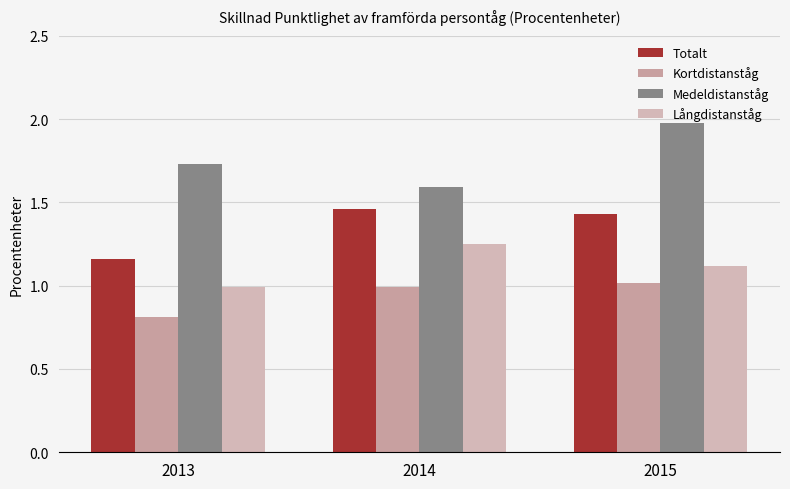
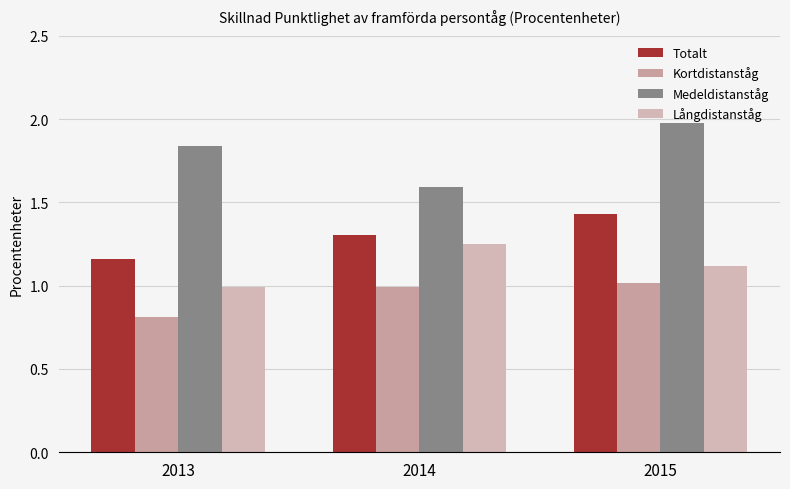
  {
    "Totalt": {
      "2013": 1.16,
-     "2014": 1.46,
+     "2014": 1.31,
      "2015": 1.43
    },
    "Medeldistanståg": {
-     "2013": 1.73,
+     "2013": 1.84,
      "2014": 1.59,
      "2015": 1.97
    }
  }
